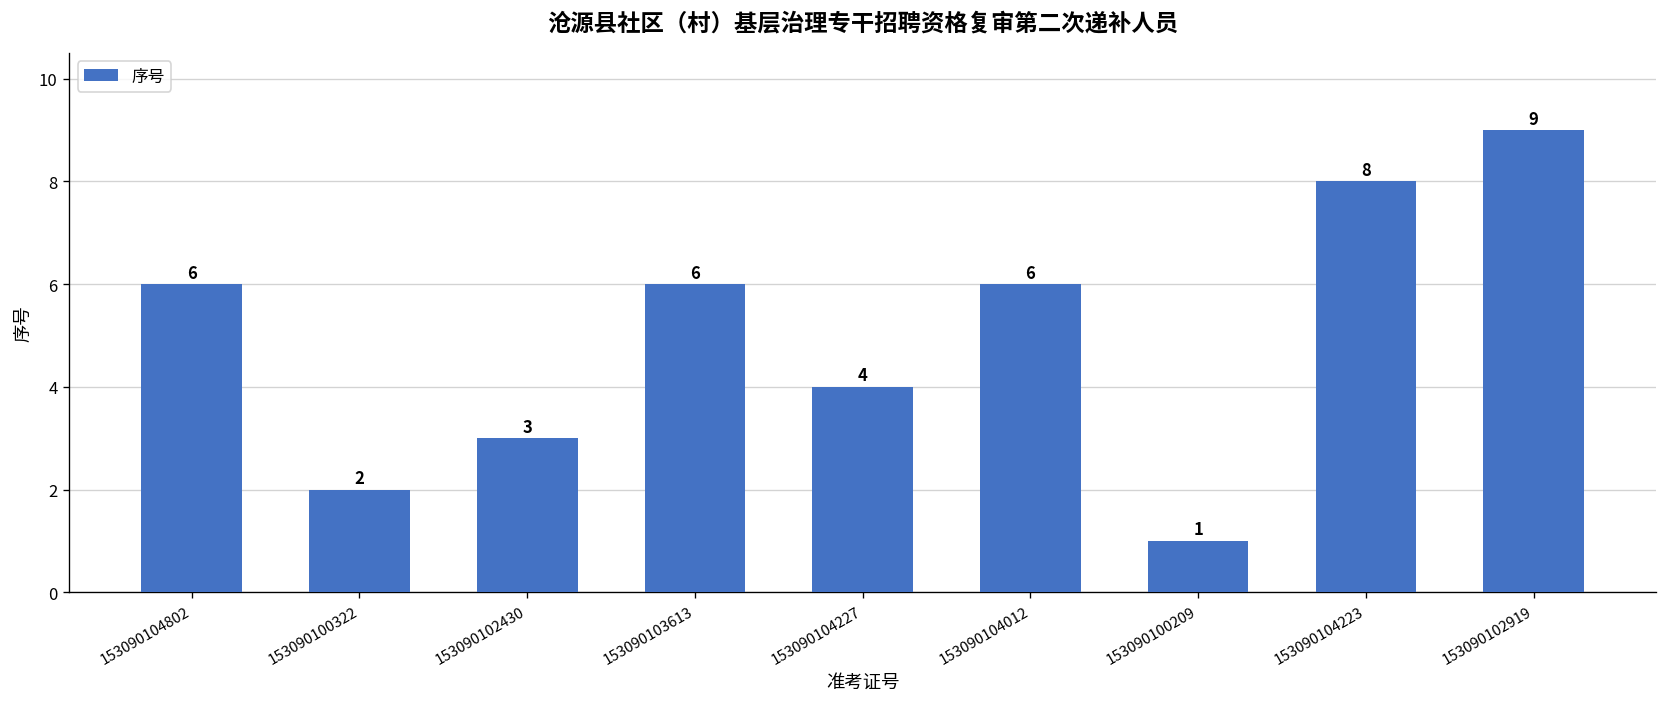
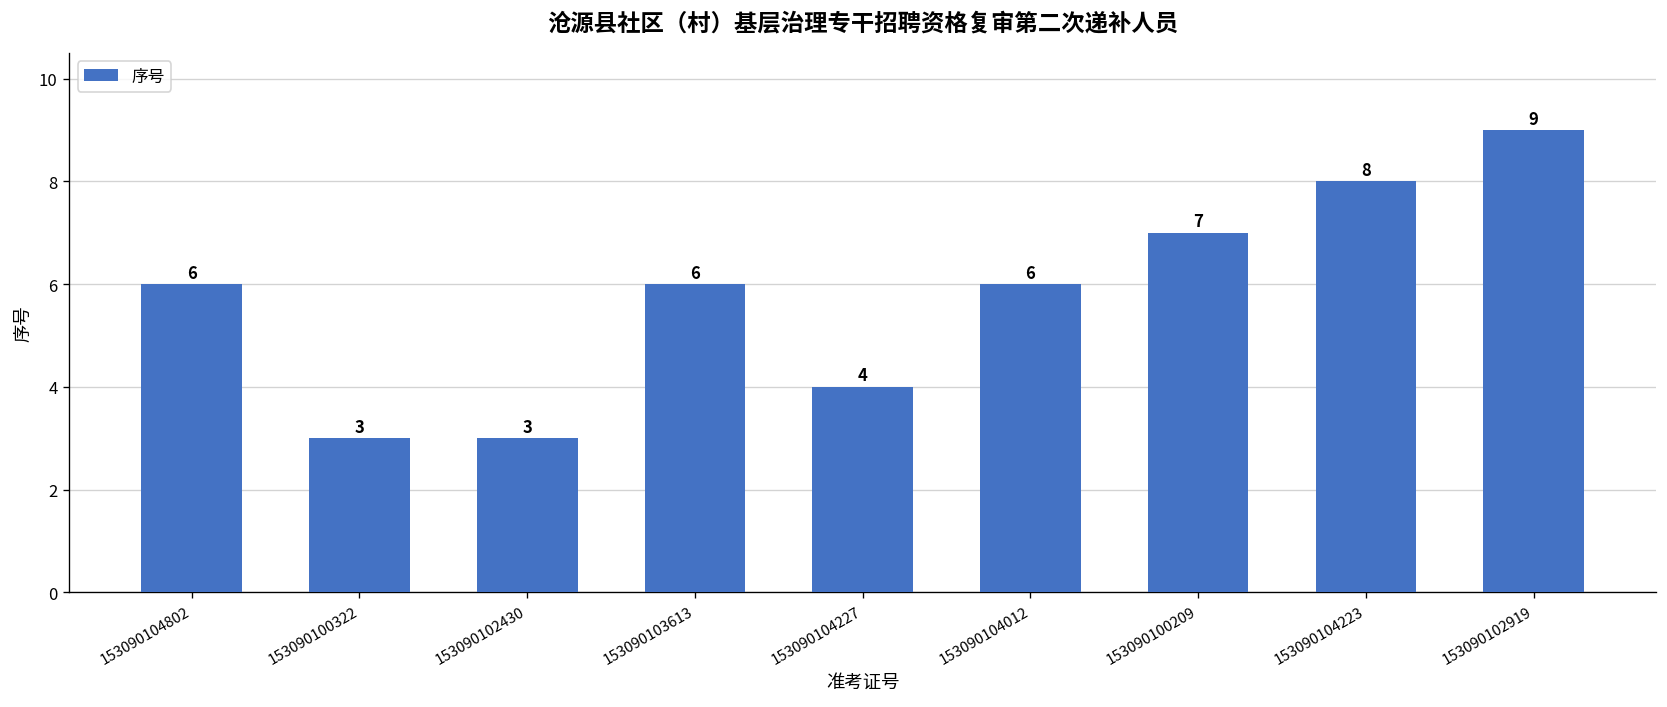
  {
    "153090104802": 6,
-   "153090100322": 2,
+   "153090100322": 3,
    "153090102430": 3,
    "153090103613": 6,
    "153090104227": 4,
    "153090104012": 6,
-   "153090100209": 1,
+   "153090100209": 7,
    "153090104223": 8,
    "153090102919": 9
  }
